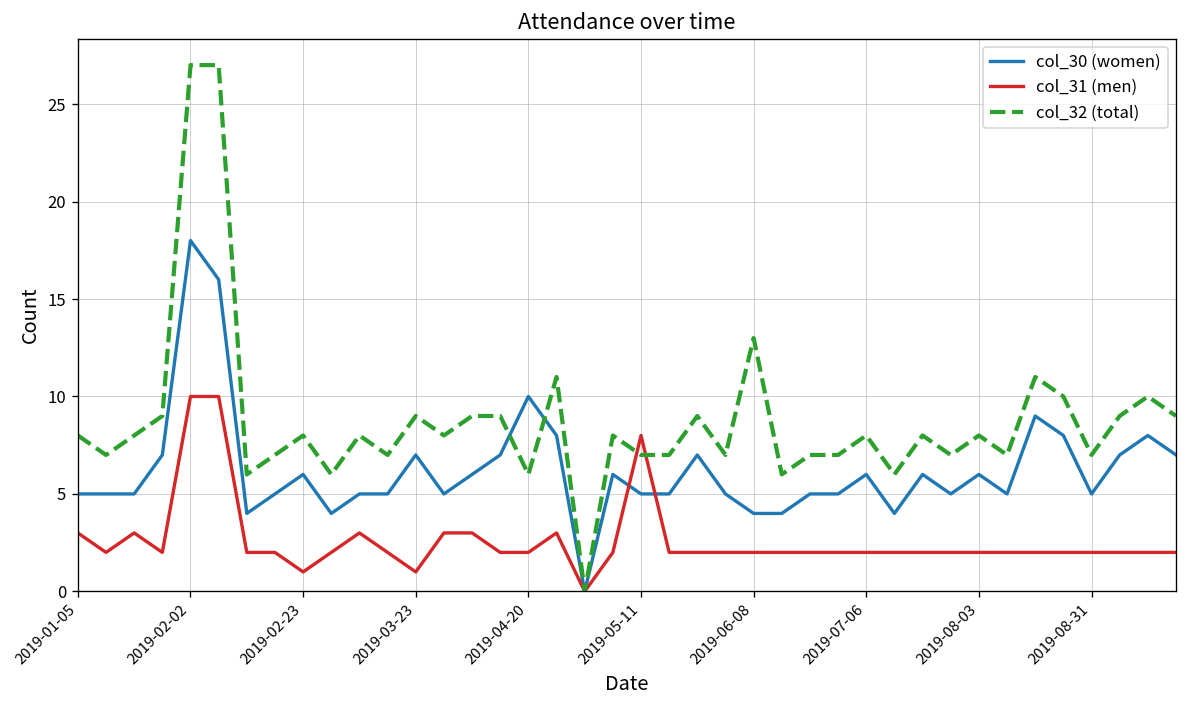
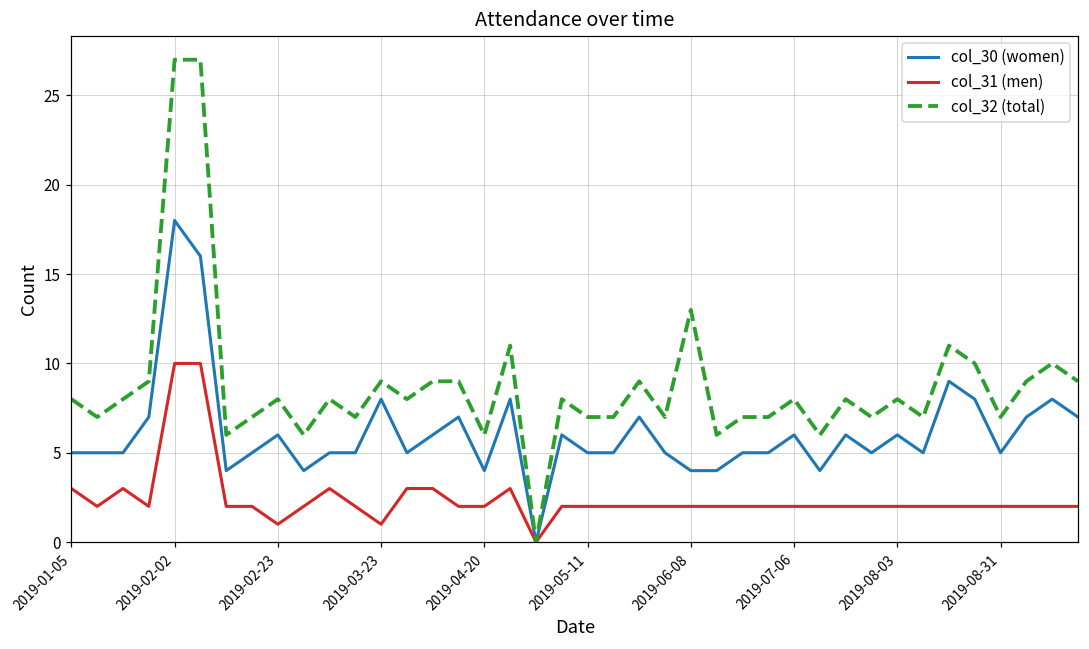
  {
    "col_30 (women)": {
      "2019-01-05": 5,
      "2019-02-02": 18,
      "2019-02-23": 6,
-     "2019-03-23": 7,
-     "2019-04-20": 10,
+     "2019-03-23": 8,
+     "2019-04-20": 4,
      "2019-05-11": 5,
      "2019-06-08": 4,
      "2019-07-06": 6,
      "2019-08-03": 6,
      "2019-08-31": 5
    },
    "col_31 (men)": {
      "2019-01-05": 3,
      "2019-02-02": 10,
      "2019-02-23": 1,
      "2019-03-23": 1,
      "2019-04-20": 2,
-     "2019-05-11": 8,
+     "2019-05-11": 2,
      "2019-06-08": 2,
      "2019-07-06": 2,
      "2019-08-03": 2,
      "2019-08-31": 2
    },
    "col_32 (total)": {
      "2019-01-05": 8,
      "2019-02-02": 27,
      "2019-02-23": 8,
      "2019-03-23": 9,
      "2019-04-20": 6,
      "2019-05-11": 7,
      "2019-06-08": 13,
      "2019-07-06": 8,
      "2019-08-03": 8,
      "2019-08-31": 7
    }
  }
